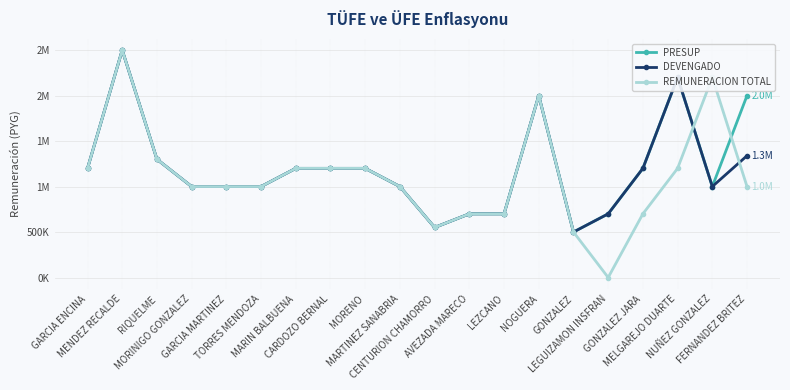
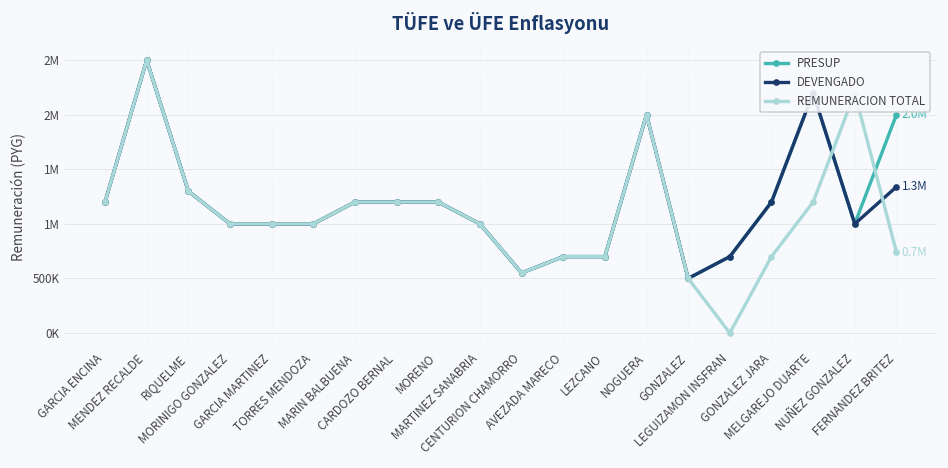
  {
    "DEVENGADO": {
      "FERNANDEZ BRITEZ": "1.3M"
    },
    "REMUNERACION TOTAL": {
-     "FERNANDEZ BRITEZ": "1.0M"
+     "FERNANDEZ BRITEZ": "0.7M"
    }
  }
